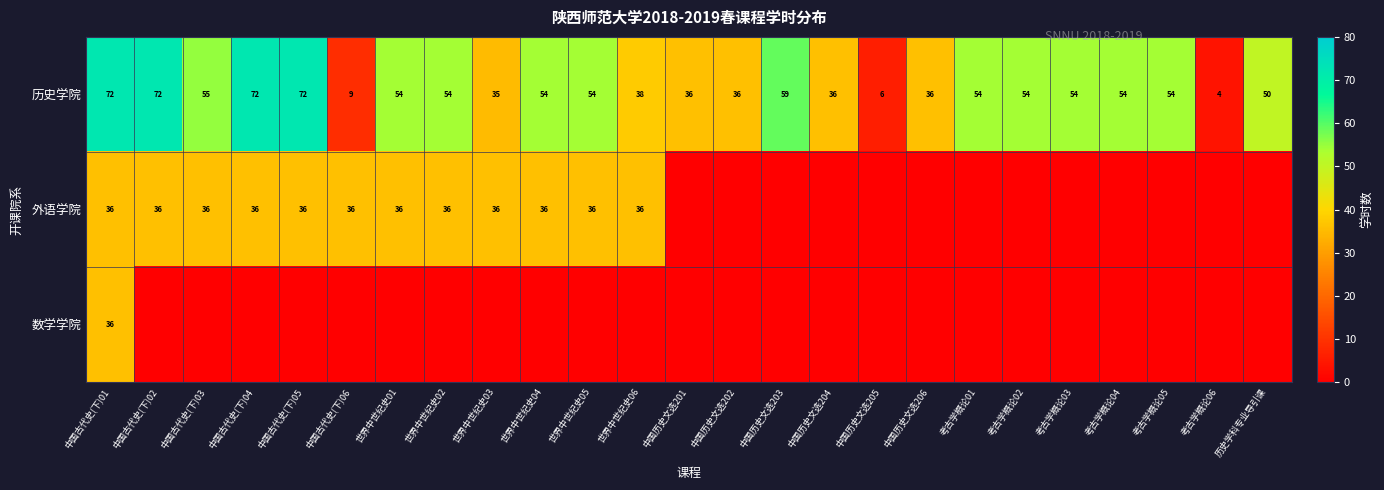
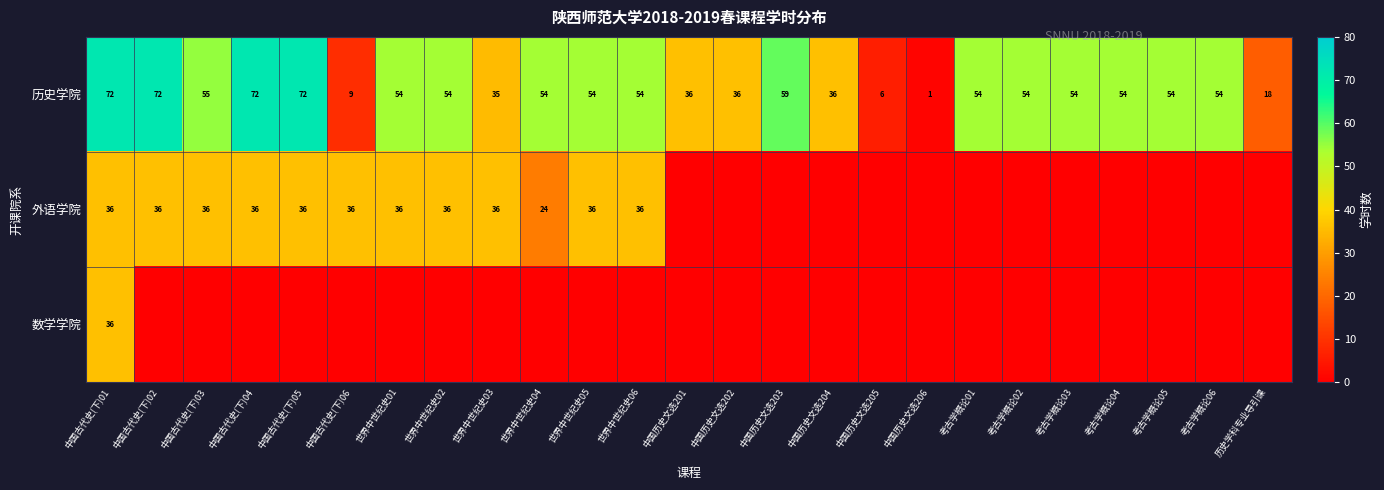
  {
    "历史学院": {
      "中国古代史(下)01": 72,
      "中国古代史(下)02": 72,
      "中国古代史(下)03": 55,
      "中国古代史(下)04": 72,
      "中国古代史(下)05": 72,
      "中国古代史(下)06": 9,
      "世界中世纪史01": 54,
      "世界中世纪史02": 54,
      "世界中世纪史03": 35,
      "世界中世纪史04": 54,
      "世界中世纪史05": 54,
-     "世界中世纪史06": 38,
+     "世界中世纪史06": 54,
      "中国历史文选201": 36,
      "中国历史文选202": 36,
      "中国历史文选203": 59,
      "中国历史文选204": 36,
      "中国历史文选205": 6,
-     "中国历史文选206": 36,
+     "中国历史文选206": 1,
      "考古学概论01": 54,
      "考古学概论02": 54,
      "考古学概论03": 54,
      "考古学概论04": 54,
      "考古学概论05": 54,
-     "考古学概论06": 4,
-     "历史学科专业导引课": 50
+     "考古学概论06": 54,
+     "历史学科专业导引课": 18
    },
    "外语学院": {
      "中国古代史(下)01": 36,
      "中国古代史(下)02": 36,
      "中国古代史(下)03": 36,
      "中国古代史(下)04": 36,
      "中国古代史(下)05": 36,
      "中国古代史(下)06": 36,
      "世界中世纪史01": 36,
      "世界中世纪史02": 36,
      "世界中世纪史03": 36,
-     "世界中世纪史04": 36,
+     "世界中世纪史04": 24,
      "世界中世纪史05": 36,
      "世界中世纪史06": 36
    },
    "数学学院": {
      "中国古代史(下)01": 36
    }
  }
